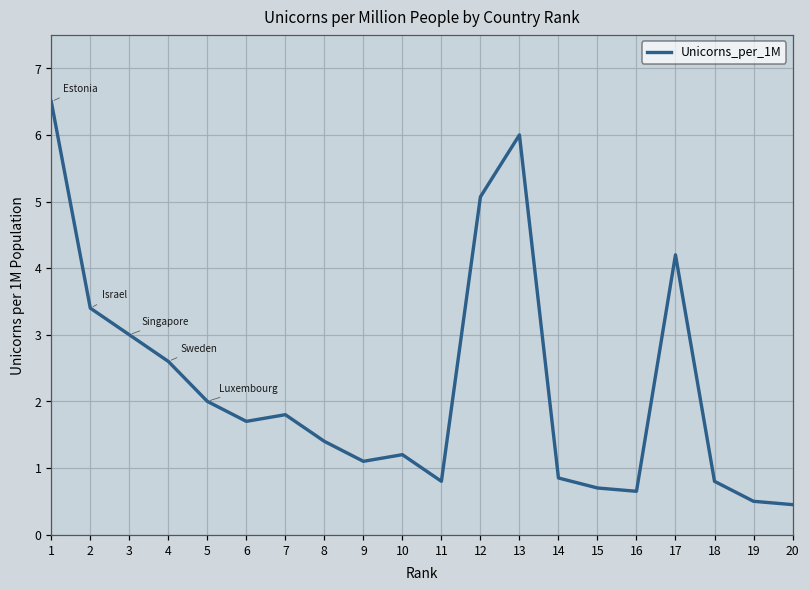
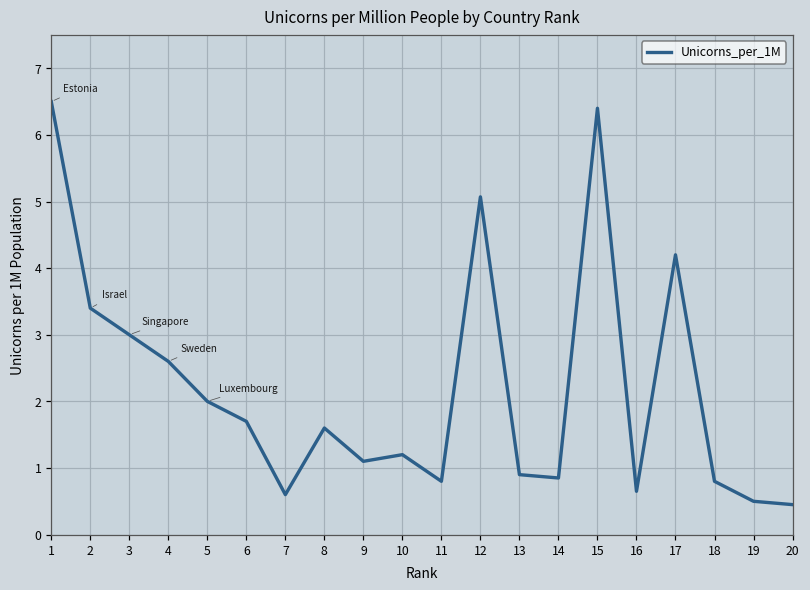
  {
    "1": 6.5,
    "2": 3.4,
    "3": 3.0,
    "4": 2.6,
    "5": 2.0,
    "6": 1.7,
-   "7": 1.8,
-   "8": 1.4,
+   "7": 0.6,
+   "8": 1.6,
    "9": 1.1,
    "10": 1.2,
    "11": 0.8,
    "12": 5.1,
-   "13": 6.0,
+   "13": 0.9,
    "14": 0.9,
-   "15": 0.7,
+   "15": 6.4,
    "16": 0.7,
    "17": 4.2,
    "18": 0.8,
    "19": 0.5,
    "20": 0.5
  }
